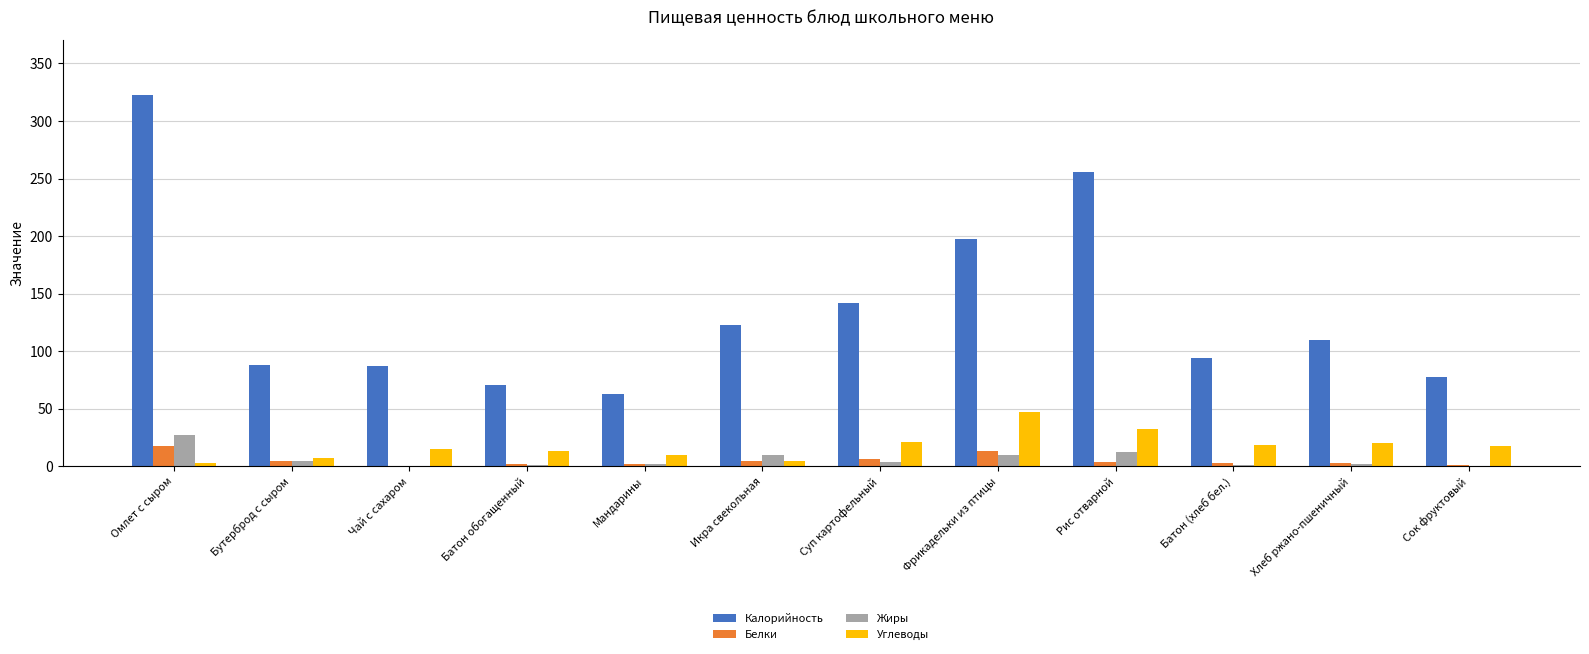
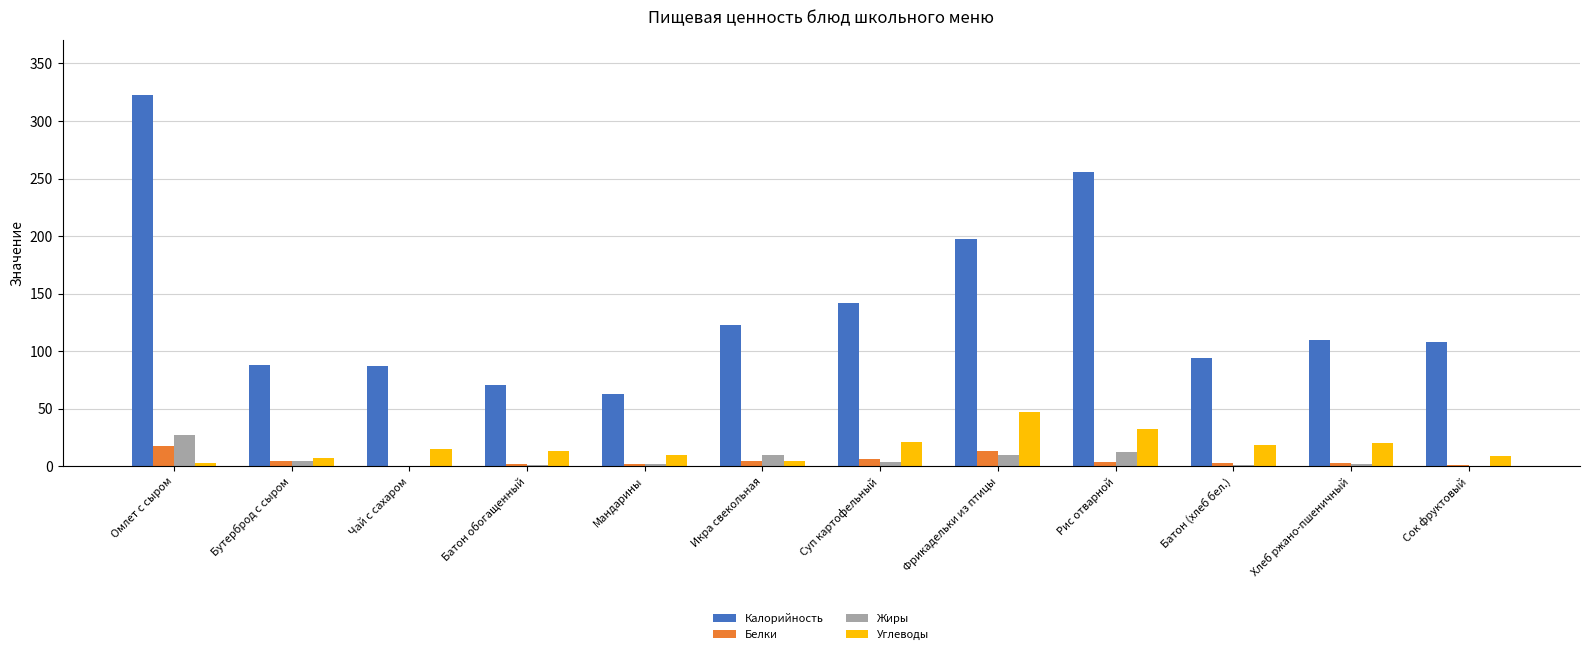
  {
    "Калорийность": {
      "Омлет с сыром": 322,
      "Бутерброд с сыром": 88,
      "Чай с сахаром": 87,
      "Батон обогащенный": 70,
      "Мандарины": 63,
      "Икра свекольная": 123,
      "Суп картофельный": 142,
      "Фрикадельки из птицы": 198,
      "Рис отварной": 256,
      "Батон (хлеб бел.)": 94,
      "Хлеб ржано-пшеничный": 110,
-     "Сок фруктовый": 78
+     "Сок фруктовый": 108
    },
    "Белки": {
      "Омлет с сыром": 17,
      "Бутерброд с сыром": 5,
      "Икра свекольная": 5,
      "Суп картофельный": 6,
      "Фрикадельки из птицы": 13,
      "Рис отварной": 4,
      "Батон (хлеб бел.)": 3,
      "Хлеб ржано-пшеничный": 3
    },
    "Жиры": {
      "Омлет с сыром": 27,
      "Бутерброд с сыром": 5,
      "Чай с сахаром": 0,
      "Икра свекольная": 10,
      "Суп картофельный": 4,
      "Фрикадельки из птицы": 10,
      "Рис отварной": 12
    },
    "Углеводы": {
      "Омлет с сыром": 3,
      "Бутерброд с сыром": 7,
      "Чай с сахаром": 15,
      "Батон обогащенный": 13,
      "Мандарины": 10,
      "Икра свекольная": 5,
      "Суп картофельный": 21,
      "Фрикадельки из птицы": 48,
      "Рис отварной": 33,
      "Батон (хлеб бел.)": 19,
      "Хлеб ржано-пшеничный": 20,
-     "Сок фруктовый": 18
+     "Сок фруктовый": 9
    }
  }
